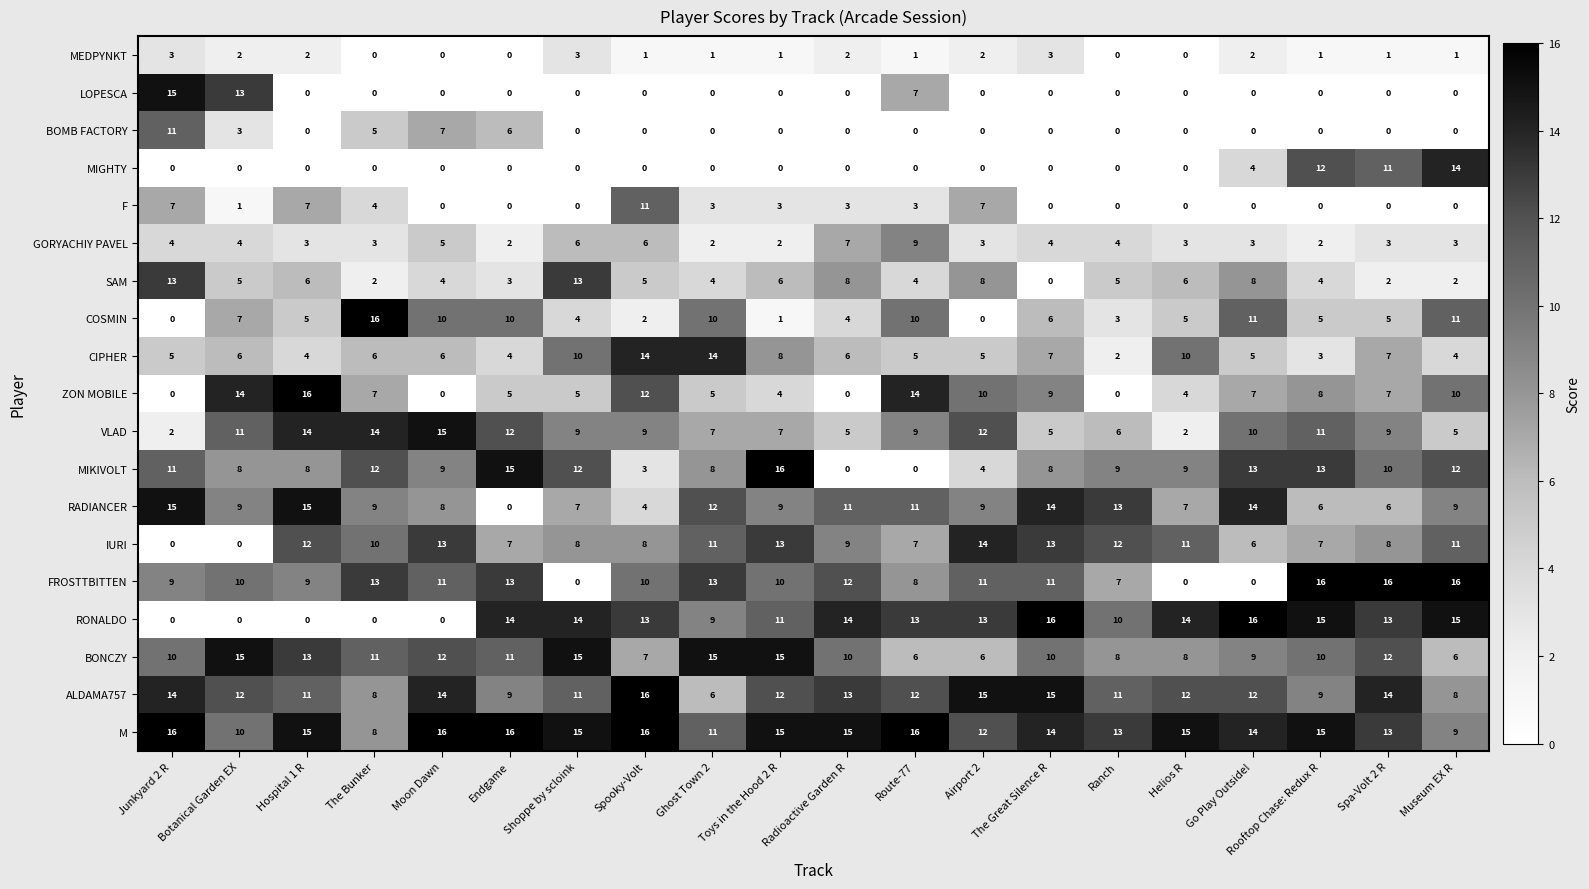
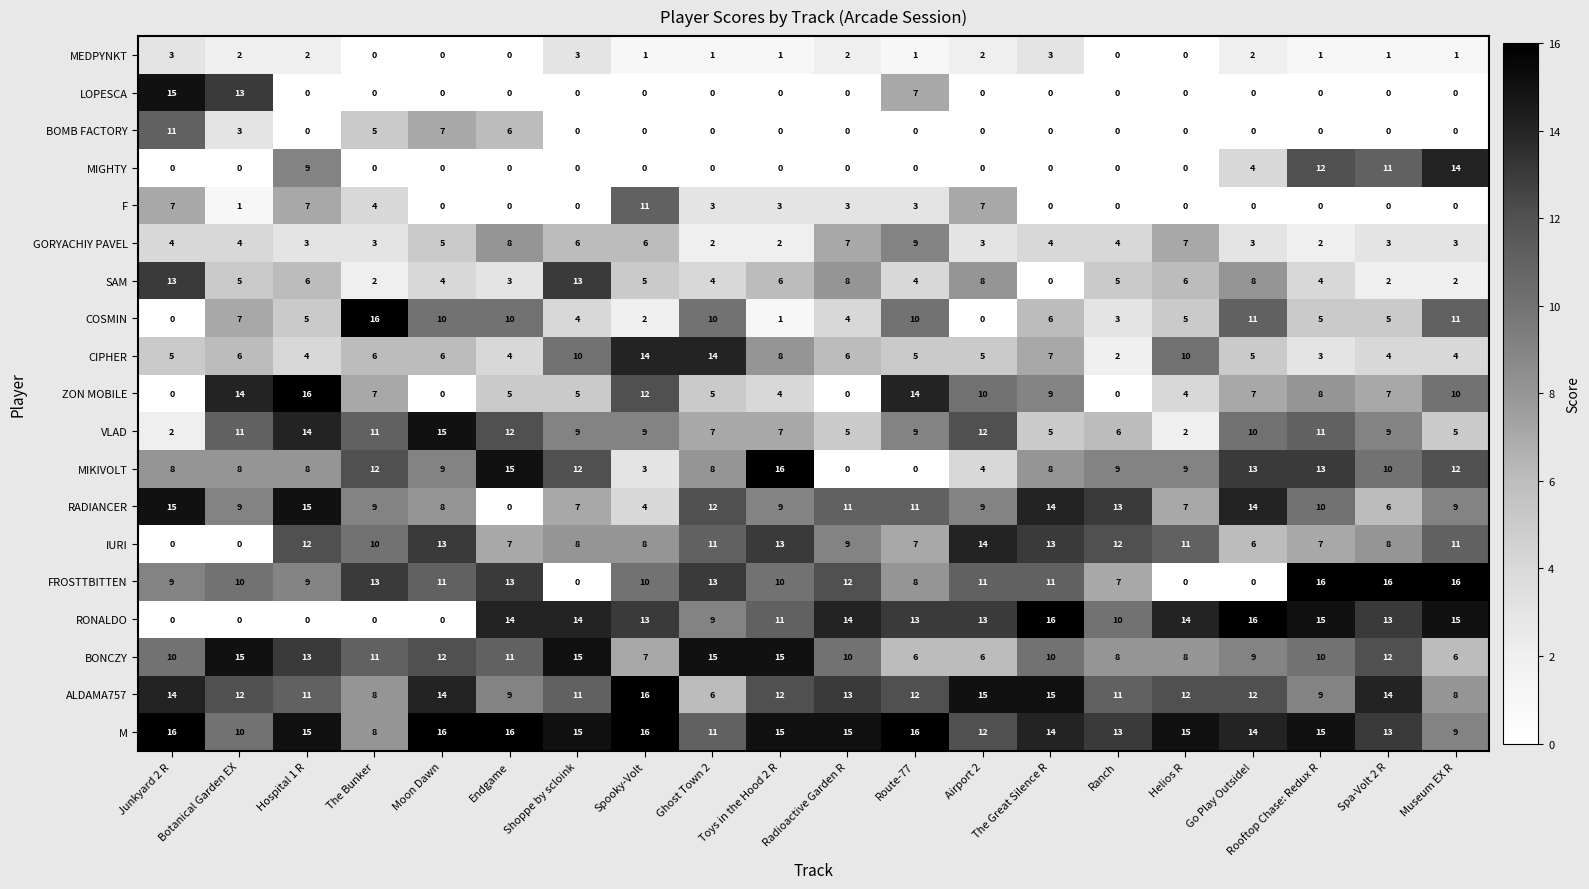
  {
    "MIGHTY": {
      "Junkyard 2 R": 0,
      "Botanical Garden EX": 0,
-     "Hospital 1 R": 0,
+     "Hospital 1 R": 9,
      "The Bunker": 0,
      "Moon Dawn": 0,
      "Endgame": 0,
      "Shoppe by scloink": 0,
      "Spooky-Volt": 0,
      "Ghost Town 2": 0,
      "Toys in the Hood 2 R": 0,
      "Radioactive Garden R": 0,
      "Route-77": 0,
      "Airport 2": 0,
      "The Great Silence R": 0,
      "Ranch": 0,
      "Helios R": 0,
      "Go Play Outside!": 4,
      "Rooftop Chase: Redux R": 12,
      "Spa-Volt 2 R": 11,
      "Museum EX R": 14
    },
    "GORYACHIY PAVEL": {
      "Junkyard 2 R": 4,
      "Botanical Garden EX": 4,
      "Hospital 1 R": 3,
      "The Bunker": 3,
      "Moon Dawn": 5,
-     "Endgame": 2,
+     "Endgame": 8,
      "Shoppe by scloink": 6,
      "Spooky-Volt": 6,
      "Ghost Town 2": 2,
      "Toys in the Hood 2 R": 2,
      "Radioactive Garden R": 7,
      "Route-77": 9,
      "Airport 2": 3,
      "The Great Silence R": 4,
      "Ranch": 4,
-     "Helios R": 3,
+     "Helios R": 7,
      "Go Play Outside!": 3,
      "Rooftop Chase: Redux R": 2,
      "Spa-Volt 2 R": 3,
      "Museum EX R": 3
    },
    "CIPHER": {
      "Junkyard 2 R": 5,
      "Botanical Garden EX": 6,
      "Hospital 1 R": 4,
      "The Bunker": 6,
      "Moon Dawn": 6,
      "Endgame": 4,
      "Shoppe by scloink": 10,
      "Spooky-Volt": 14,
      "Ghost Town 2": 14,
      "Toys in the Hood 2 R": 8,
      "Radioactive Garden R": 6,
      "Route-77": 5,
      "Airport 2": 5,
      "The Great Silence R": 7,
      "Ranch": 2,
      "Helios R": 10,
      "Go Play Outside!": 5,
      "Rooftop Chase: Redux R": 3,
-     "Spa-Volt 2 R": 7,
+     "Spa-Volt 2 R": 4,
      "Museum EX R": 4
    },
    "VLAD": {
      "Junkyard 2 R": 2,
      "Botanical Garden EX": 11,
      "Hospital 1 R": 14,
-     "The Bunker": 14,
+     "The Bunker": 11,
      "Moon Dawn": 15,
      "Endgame": 12,
      "Shoppe by scloink": 9,
      "Spooky-Volt": 9,
      "Ghost Town 2": 7,
      "Toys in the Hood 2 R": 7,
      "Radioactive Garden R": 5,
      "Route-77": 9,
      "Airport 2": 12,
      "The Great Silence R": 5,
      "Ranch": 6,
      "Helios R": 2,
      "Go Play Outside!": 10,
      "Rooftop Chase: Redux R": 11,
      "Spa-Volt 2 R": 9,
      "Museum EX R": 5
    },
    "MIKIVOLT": {
-     "Junkyard 2 R": 11,
+     "Junkyard 2 R": 8,
      "Botanical Garden EX": 8,
      "Hospital 1 R": 8,
      "The Bunker": 12,
      "Moon Dawn": 9,
      "Endgame": 15,
      "Shoppe by scloink": 12,
      "Spooky-Volt": 3,
      "Ghost Town 2": 8,
      "Toys in the Hood 2 R": 16,
      "Radioactive Garden R": 0,
      "Route-77": 0,
      "Airport 2": 4,
      "The Great Silence R": 8,
      "Ranch": 9,
      "Helios R": 9,
      "Go Play Outside!": 13,
      "Rooftop Chase: Redux R": 13,
      "Spa-Volt 2 R": 10,
      "Museum EX R": 12
    },
    "RADIANCER": {
      "Junkyard 2 R": 15,
      "Botanical Garden EX": 9,
      "Hospital 1 R": 15,
      "The Bunker": 9,
      "Moon Dawn": 8,
      "Endgame": 0,
      "Shoppe by scloink": 7,
      "Spooky-Volt": 4,
      "Ghost Town 2": 12,
      "Toys in the Hood 2 R": 9,
      "Radioactive Garden R": 11,
      "Route-77": 11,
      "Airport 2": 9,
      "The Great Silence R": 14,
      "Ranch": 13,
      "Helios R": 7,
      "Go Play Outside!": 14,
-     "Rooftop Chase: Redux R": 6,
+     "Rooftop Chase: Redux R": 10,
      "Spa-Volt 2 R": 6,
      "Museum EX R": 9
    }
  }
